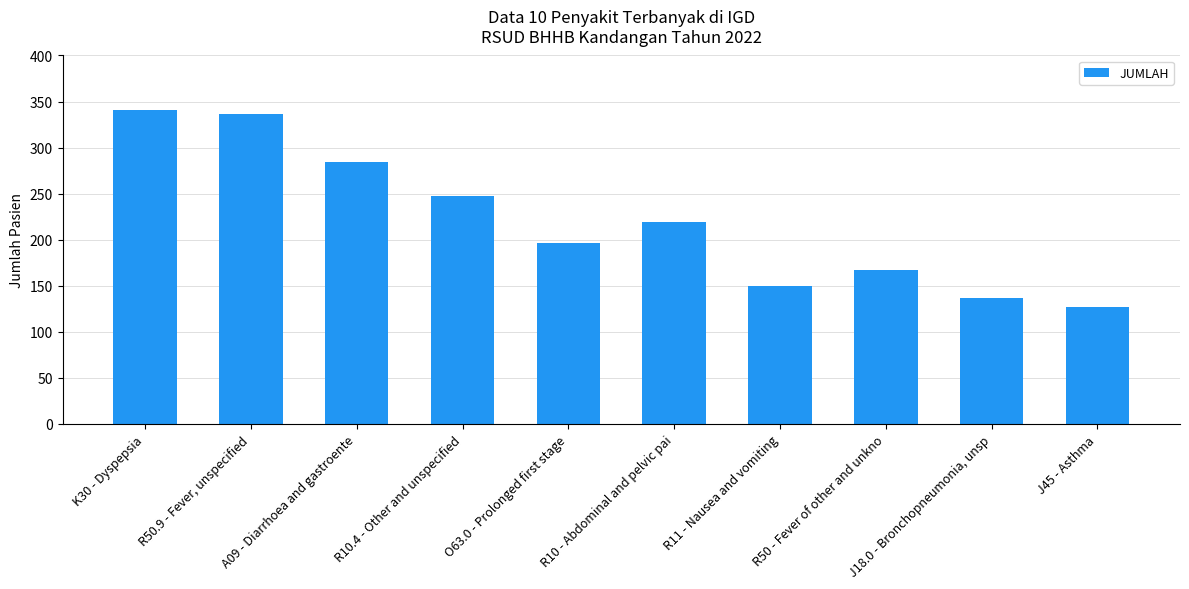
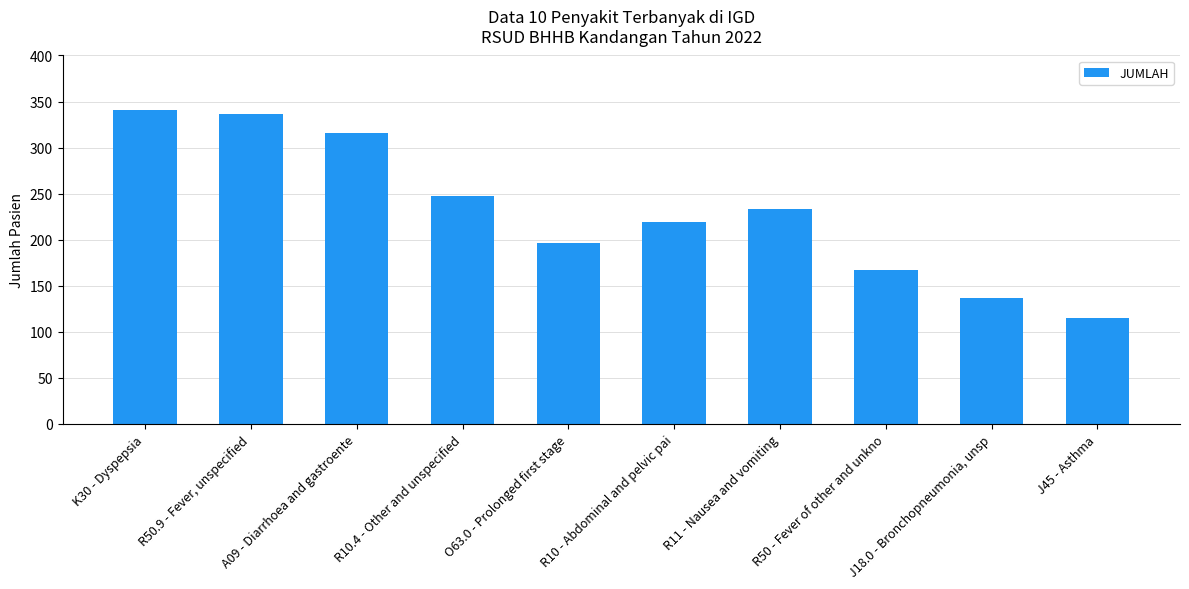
  {
    "K30 - Dyspepsia": 340,
    "R50.9 - Fever, unspecified": 340,
-   "A09 - Diarrhoea and gastroente": 280,
+   "A09 - Diarrhoea and gastroente": 320,
    "R10.4 - Other and unspecified": 250,
    "O63.0 - Prolonged first stage": 200,
    "R10 - Abdominal and pelvic pai": 220,
-   "R11 - Nausea and vomiting": 150,
+   "R11 - Nausea and vomiting": 230,
    "R50 - Fever of other and unkno": 170,
    "J18.0 - Bronchopneumonia, unsp": 140,
-   "J45 - Asthma": 130
+   "J45 - Asthma": 120
  }
